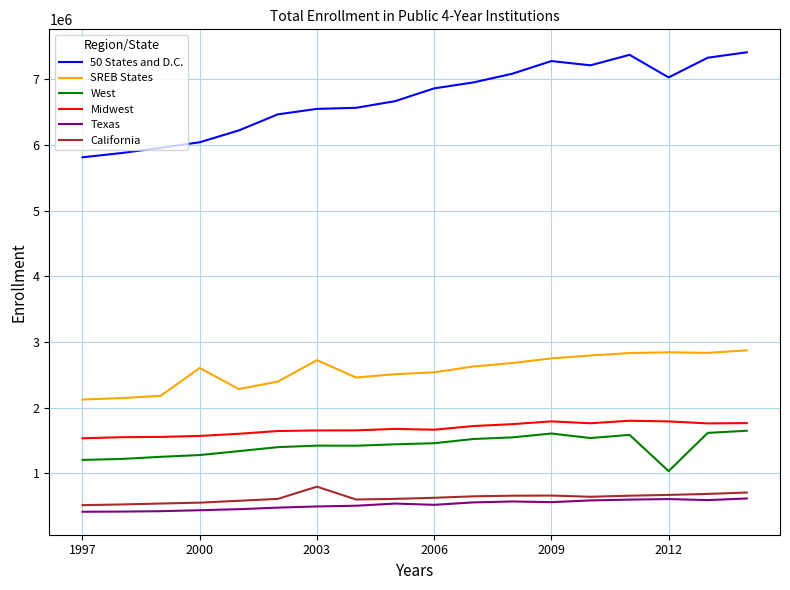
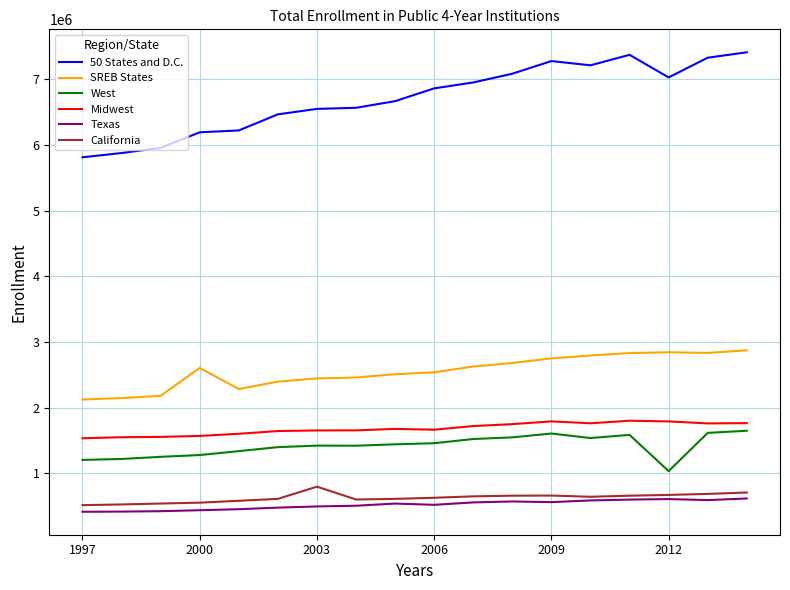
  {
    "50 States and D.C.": {
      "1997": 5800000,
-     "2000": 6000000,
+     "2000": 6200000,
      "2003": 6600000,
      "2006": 6900000,
      "2009": 7300000,
      "2012": 7000000
    },
    "SREB States": {
      "1997": 2100000,
      "2000": 2600000,
-     "2003": 2700000,
+     "2003": 2400000,
      "2006": 2500000,
      "2009": 2700000,
      "2012": 2800000
    },
    "West": {
      "1997": 1200000,
      "2000": 1300000,
      "2003": 1400000,
      "2006": 1500000,
      "2009": 1600000,
      "2012": 1000000
    },
    "Midwest": {
      "1997": 1500000,
      "2000": 1600000,
      "2003": 1700000,
      "2006": 1700000,
      "2009": 1800000,
      "2012": 1800000
    },
    "Texas": {
      "1997": 400000,
      "2000": 400000,
      "2003": 500000,
      "2006": 500000,
      "2009": 600000,
      "2012": 600000
    },
    "California": {
      "1997": 500000,
      "2000": 600000,
      "2003": 800000,
      "2006": 600000,
      "2009": 700000,
      "2012": 700000
    }
  }
